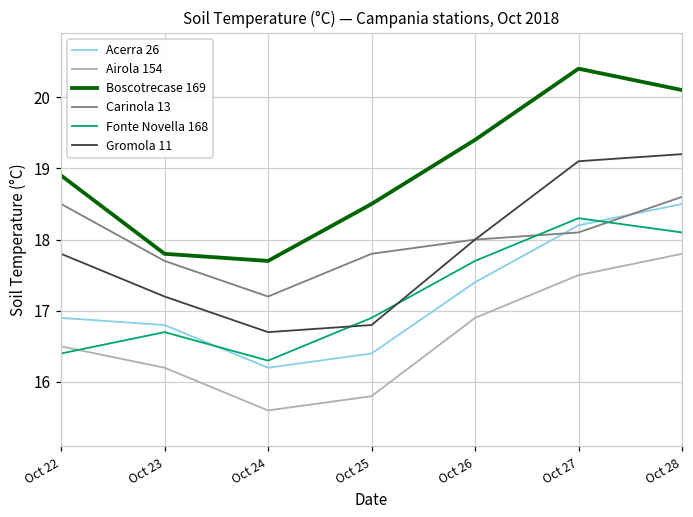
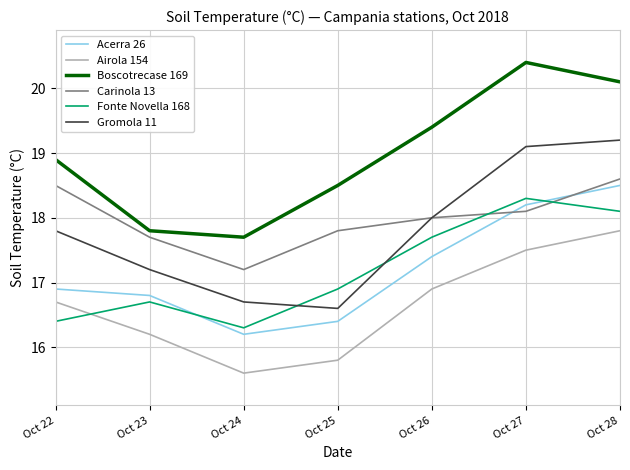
  {
    "Acerra 26": {
      "Oct 22": 16.9,
      "Oct 23": 16.8,
      "Oct 24": 16.2,
      "Oct 25": 16.4,
      "Oct 26": 17.4,
      "Oct 27": 18.2,
      "Oct 28": 18.5
    },
    "Airola 154": {
-     "Oct 22": 16.5,
+     "Oct 22": 16.7,
      "Oct 23": 16.2,
      "Oct 24": 15.6,
      "Oct 25": 15.8,
      "Oct 26": 16.9,
      "Oct 27": 17.5,
      "Oct 28": 17.8
    },
    "Boscotrecase 169": {
      "Oct 22": 18.9,
      "Oct 23": 17.8,
      "Oct 24": 17.7,
      "Oct 25": 18.5,
      "Oct 26": 19.4,
      "Oct 27": 20.4,
      "Oct 28": 20.1
    },
    "Carinola 13": {
      "Oct 22": 18.5,
      "Oct 23": 17.7,
      "Oct 24": 17.2,
      "Oct 25": 17.8,
      "Oct 27": 18.1,
      "Oct 28": 18.6
    },
    "Fonte Novella 168": {
      "Oct 22": 16.4,
      "Oct 23": 16.7,
      "Oct 24": 16.3,
      "Oct 25": 16.9,
      "Oct 26": 17.7,
      "Oct 27": 18.3,
      "Oct 28": 18.1
    },
    "Gromola 11": {
      "Oct 22": 17.8,
      "Oct 23": 17.2,
      "Oct 24": 16.7,
-     "Oct 25": 16.8,
+     "Oct 25": 16.6,
      "Oct 27": 19.1,
      "Oct 28": 19.2
    }
  }
